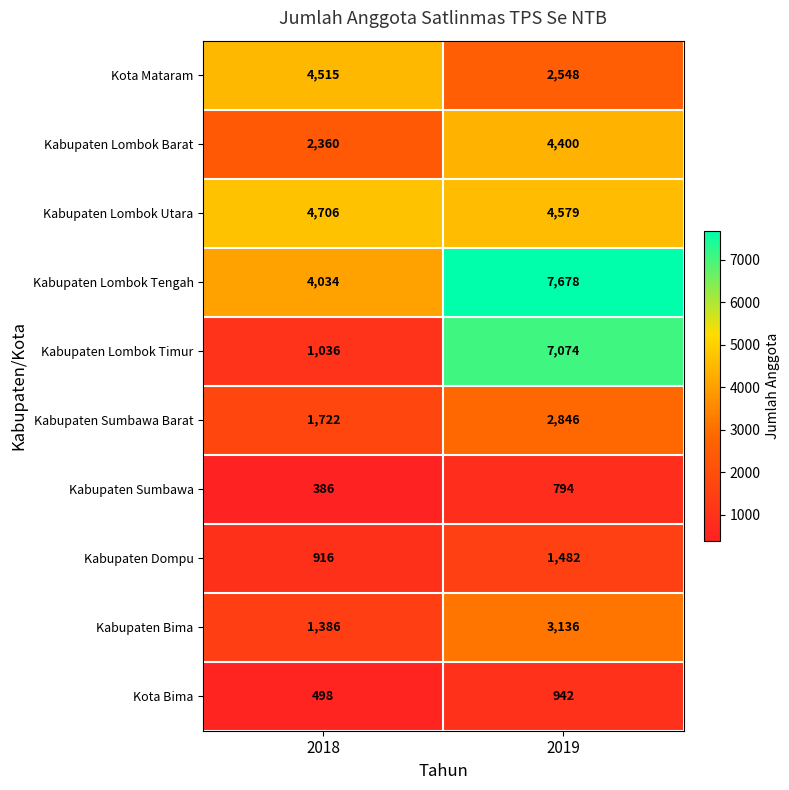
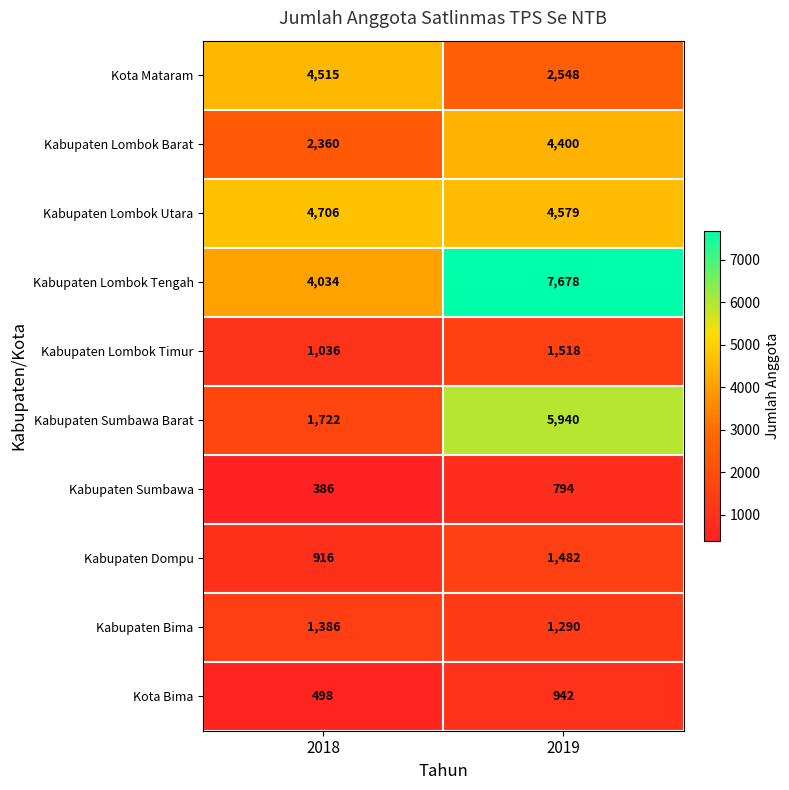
  {
    "Kota Mataram": {
      "2018": "4,515",
      "2019": "2,548"
    },
    "Kabupaten Lombok Barat": {
      "2018": "2,360",
      "2019": "4,400"
    },
    "Kabupaten Lombok Utara": {
      "2018": "4,706",
      "2019": "4,579"
    },
    "Kabupaten Lombok Tengah": {
      "2018": "4,034",
      "2019": "7,678"
    },
    "Kabupaten Lombok Timur": {
      "2018": "1,036",
-     "2019": "7,074"
+     "2019": "1,518"
    },
    "Kabupaten Sumbawa Barat": {
      "2018": "1,722",
-     "2019": "2,846"
+     "2019": "5,940"
    },
    "Kabupaten Sumbawa": {
      "2018": "386",
      "2019": "794"
    },
    "Kabupaten Dompu": {
      "2018": "916",
      "2019": "1,482"
    },
    "Kabupaten Bima": {
      "2018": "1,386",
-     "2019": "3,136"
+     "2019": "1,290"
    },
    "Kota Bima": {
      "2018": "498",
      "2019": "942"
    }
  }
